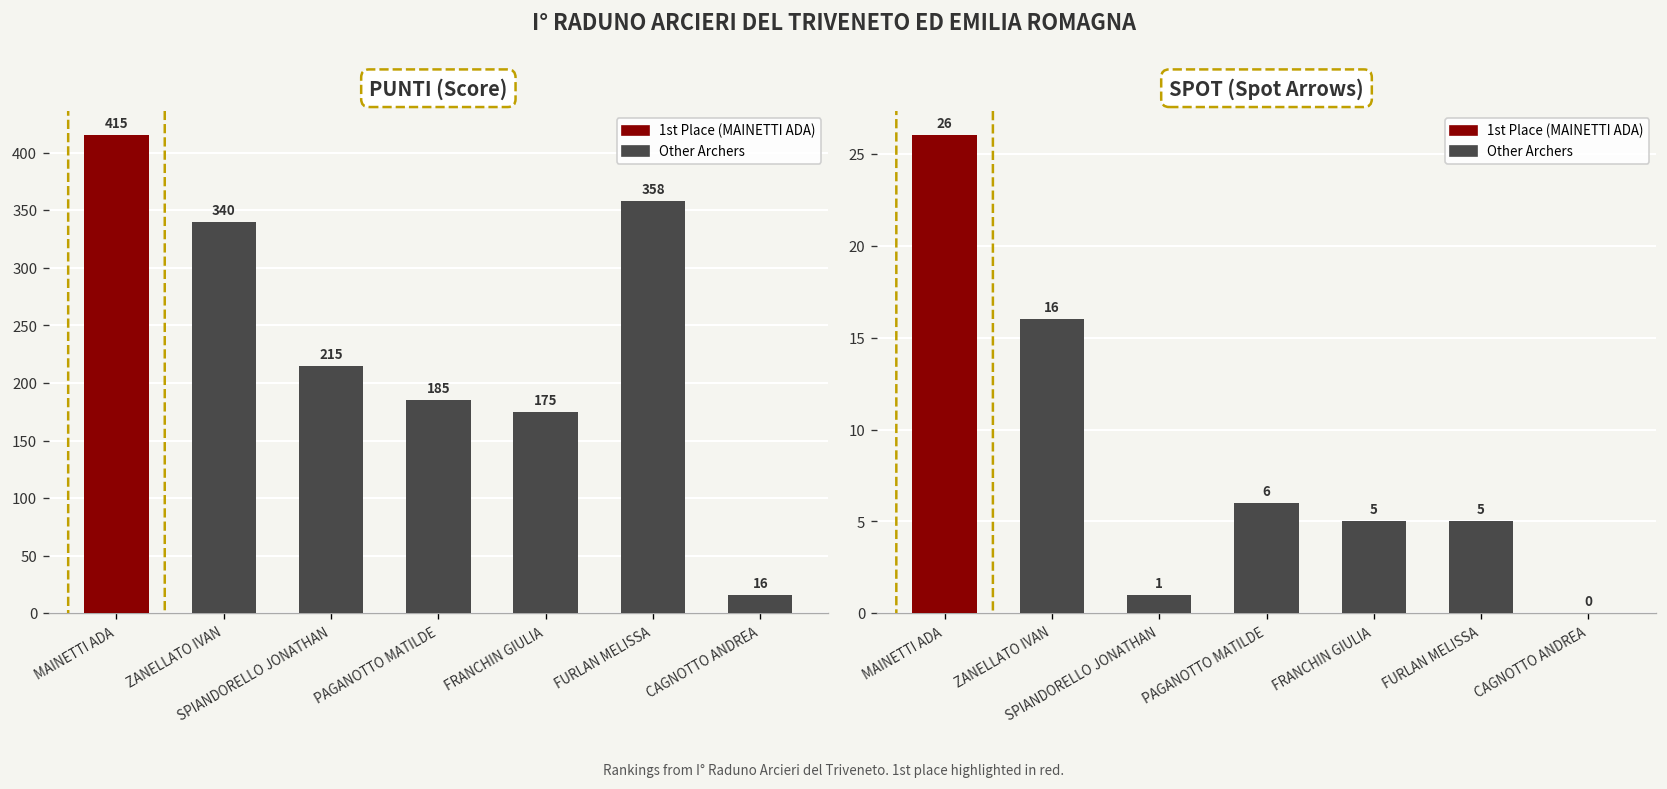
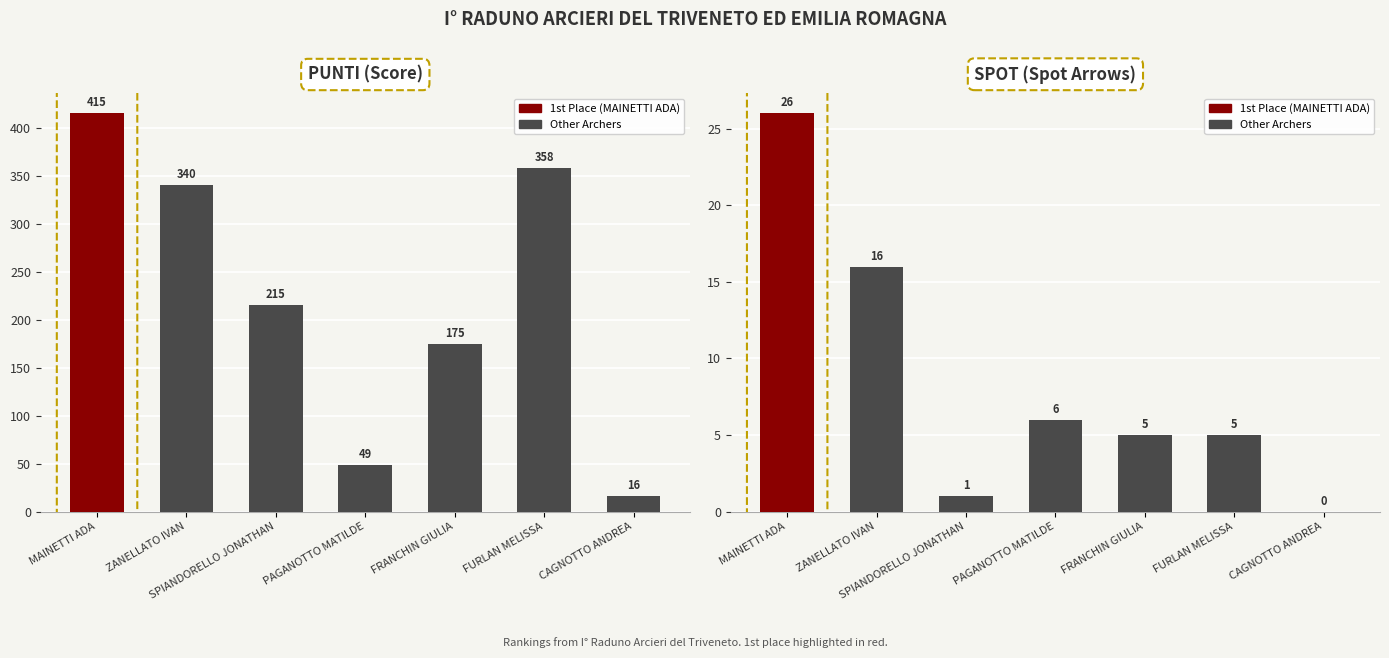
  {
    "PUNTI (Score)": {
      "MAINETTI ADA": 415,
      "ZANELLATO IVAN": 340,
      "SPIANDORELLO JONATHAN": 215,
-     "PAGANOTTO MATILDE": 185,
+     "PAGANOTTO MATILDE": 49,
      "FRANCHIN GIULIA": 175,
      "FURLAN MELISSA": 358,
      "CAGNOTTO ANDREA": 16
    },
    "SPOT (Spot Arrows)": {
      "MAINETTI ADA": 26,
      "ZANELLATO IVAN": 16,
      "SPIANDORELLO JONATHAN": 1,
      "PAGANOTTO MATILDE": 6,
      "FRANCHIN GIULIA": 5,
      "FURLAN MELISSA": 5,
      "CAGNOTTO ANDREA": 0
    }
  }
